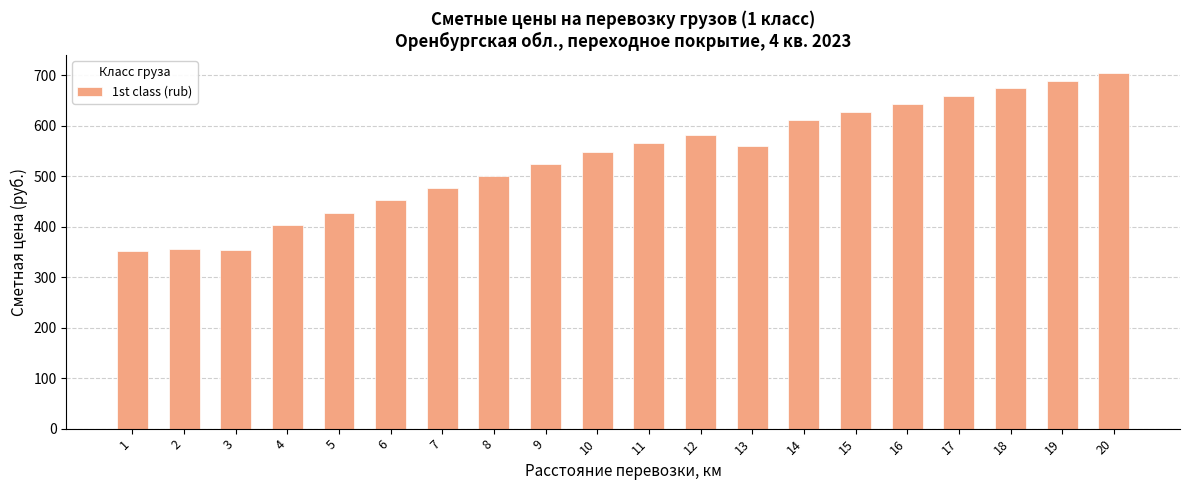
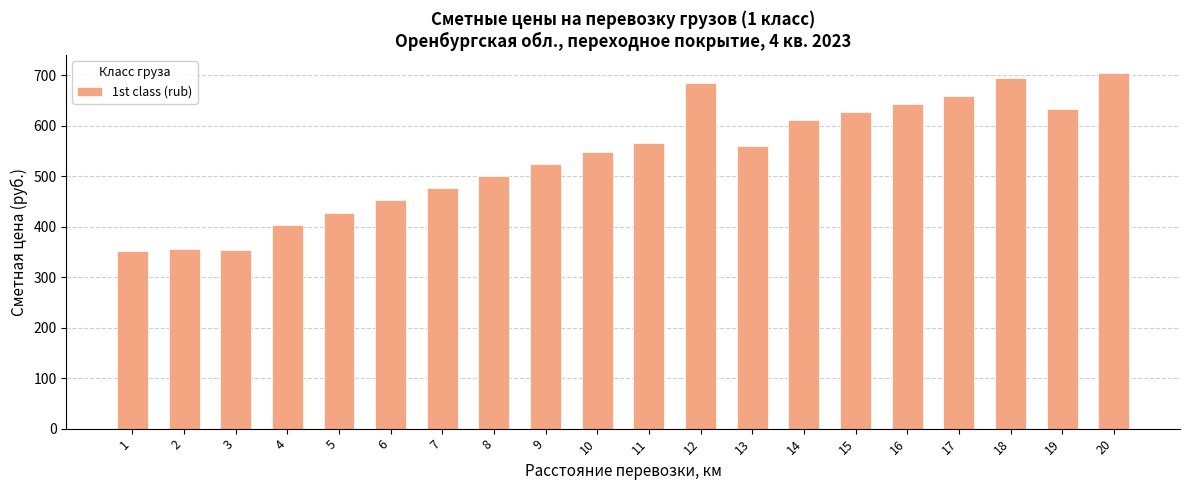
  {
    "1": 350,
    "2": 360,
    "3": 350,
    "4": 400,
    "5": 430,
    "6": 450,
    "7": 480,
    "8": 500,
    "9": 520,
    "10": 550,
    "11": 570,
-   "12": 580,
+   "12": 680,
    "13": 560,
    "14": 610,
    "15": 630,
    "16": 640,
    "17": 660,
-   "18": 680,
-   "19": 690,
+   "18": 700,
+   "19": 630,
    "20": 710
  }
